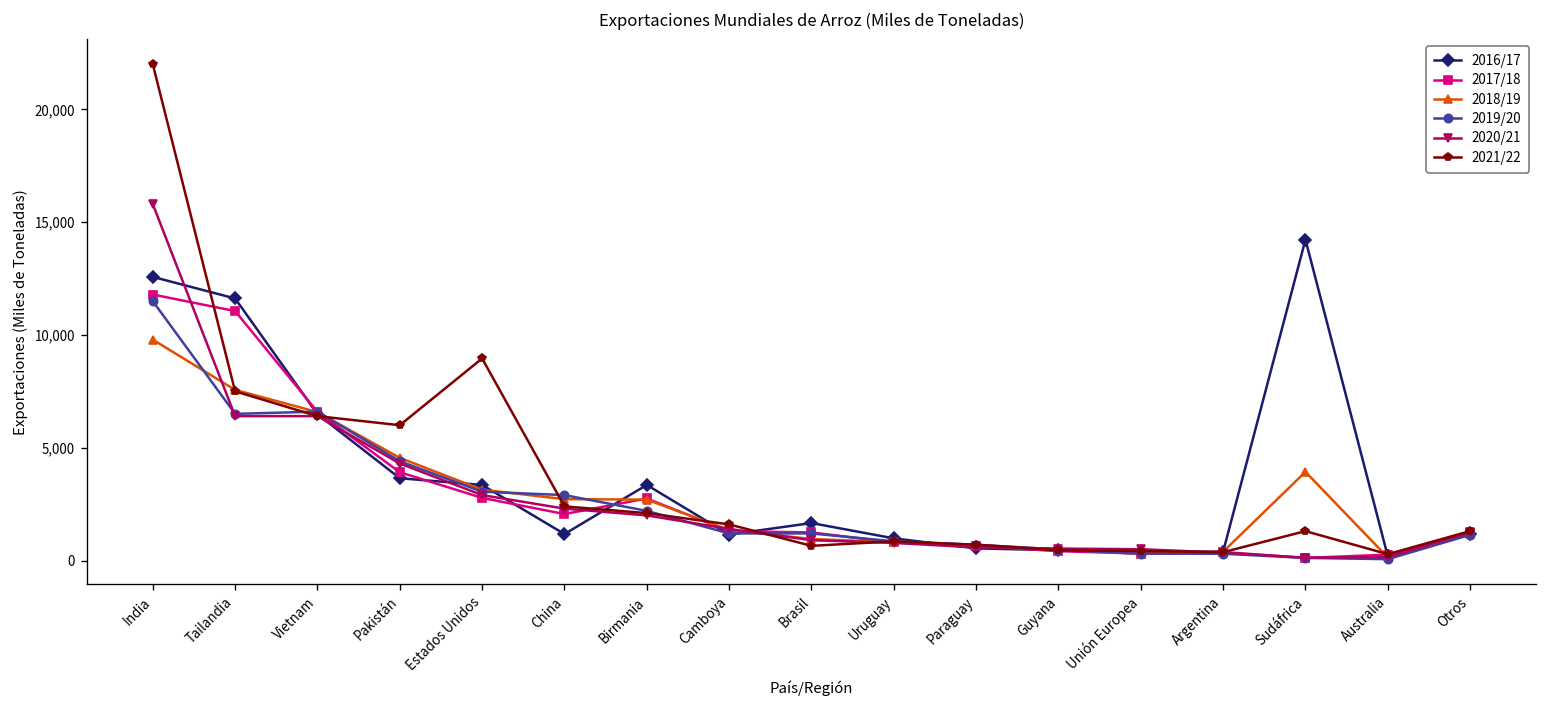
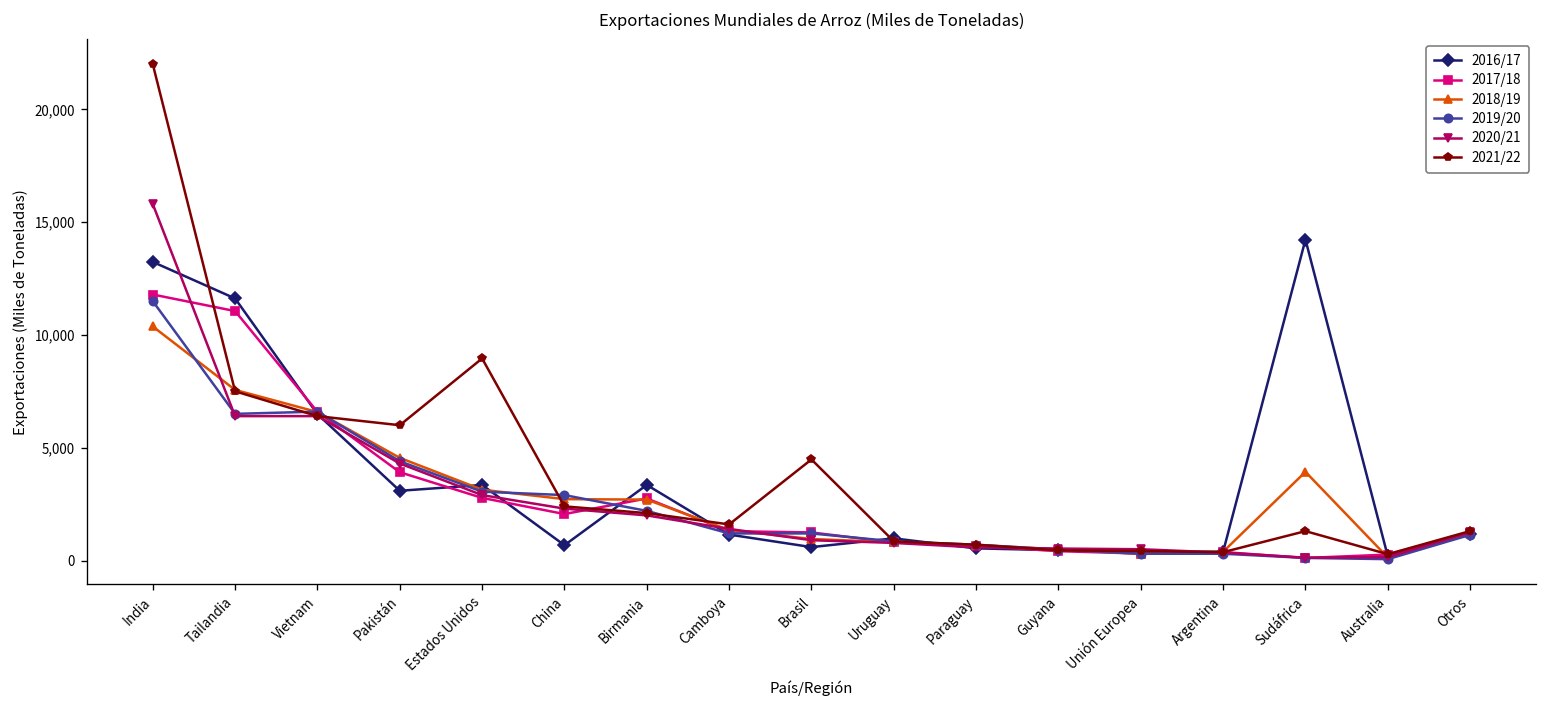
  {
    "2016/17": {
-     "India": "12,600",
+     "India": "13,200",
      "Tailandia": "11,600",
-     "Pakistán": "3,600",
+     "Pakistán": "3,100",
      "Estados Unidos": "3,300",
-     "China": "1,200",
+     "China": "700",
      "Birmania": "3,400",
-     "Brasil": "1,700",
+     "Brasil": "600",
      "Sudáfrica": "14,200"
    },
    "2018/19": {
-     "India": "9,800",
+     "India": "10,400",
      "Pakistán": "4,600",
      "China": "2,700",
      "Sudáfrica": "3,900"
    },
    "2019/20": {
      "India": "11,500",
      "China": "2,900"
    },
    "2021/22": {
      "India": "22,000",
      "Pakistán": "6,000",
      "Estados Unidos": "9,000",
      "Camboya": "1,600",
-     "Brasil": "700",
+     "Brasil": "4,500",
      "Sudáfrica": "1,300"
    }
  }
